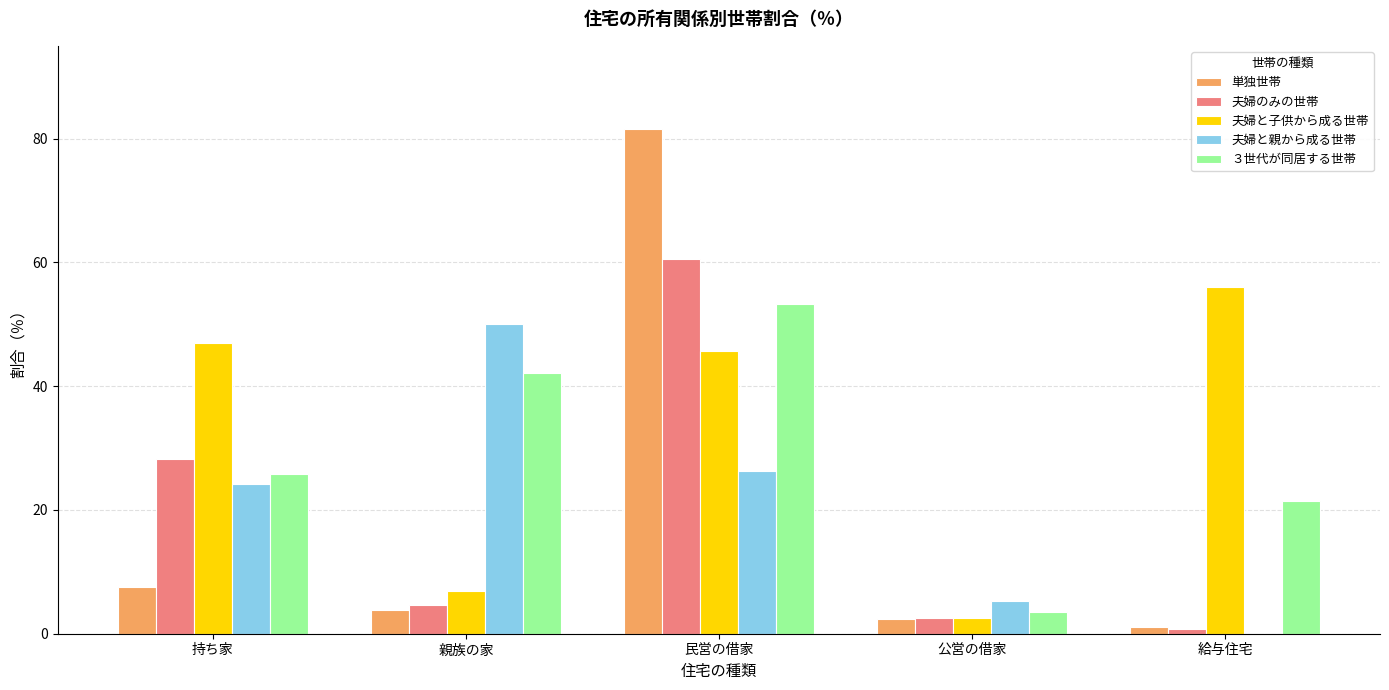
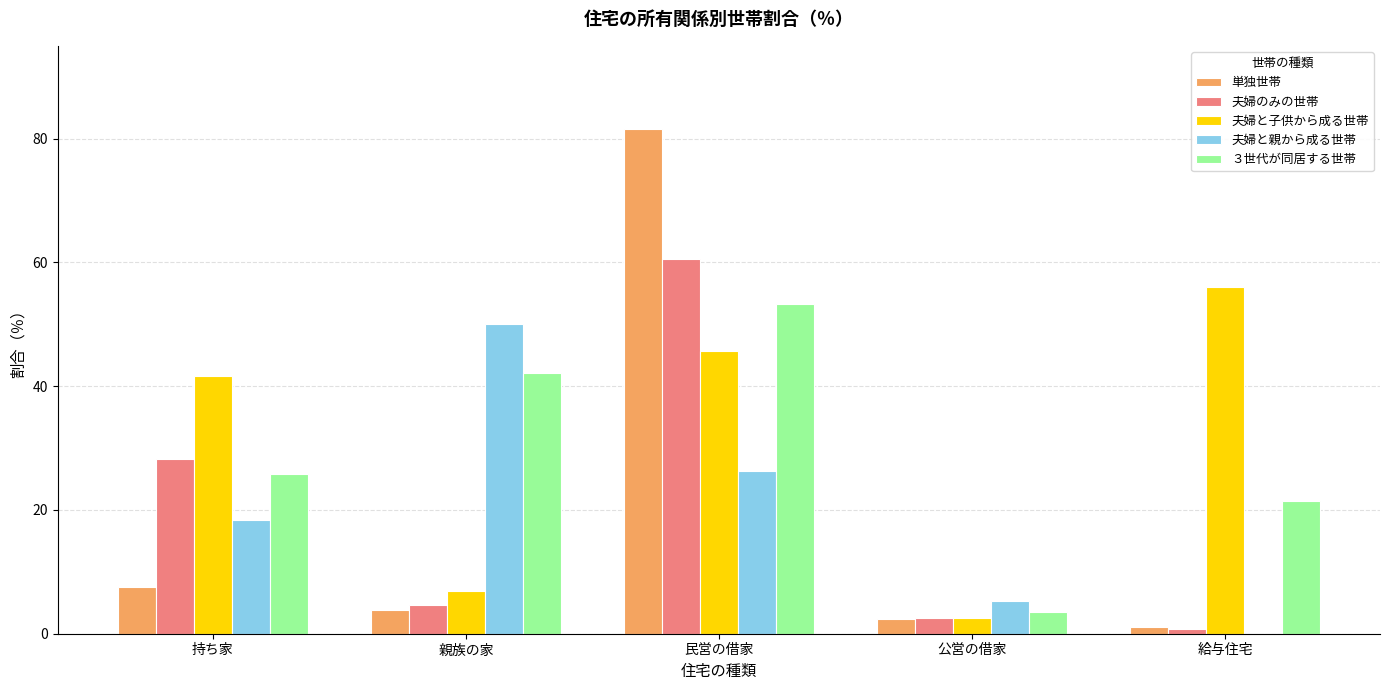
  {
    "夫婦と子供から成る世帯": {
-     "持ち家": 47,
+     "持ち家": 42,
      "親族の家": 7,
      "民営の借家": 46,
      "公営の借家": 3,
      "給与住宅": 56
    },
    "夫婦と親から成る世帯": {
-     "持ち家": 24,
+     "持ち家": 18,
      "親族の家": 50,
      "民営の借家": 26,
      "公営の借家": 5,
      "給与住宅": 0
    },
    "３世代が同居する世帯": {
      "持ち家": 26,
      "親族の家": 42,
      "民営の借家": 53,
      "公営の借家": 4,
      "給与住宅": 22
    }
  }
